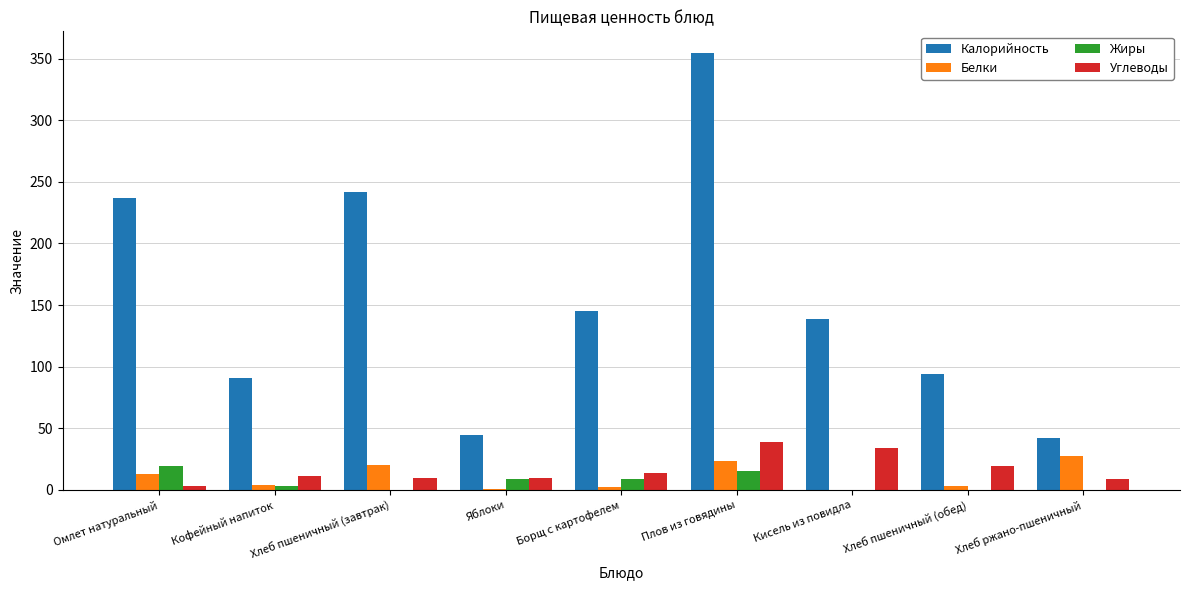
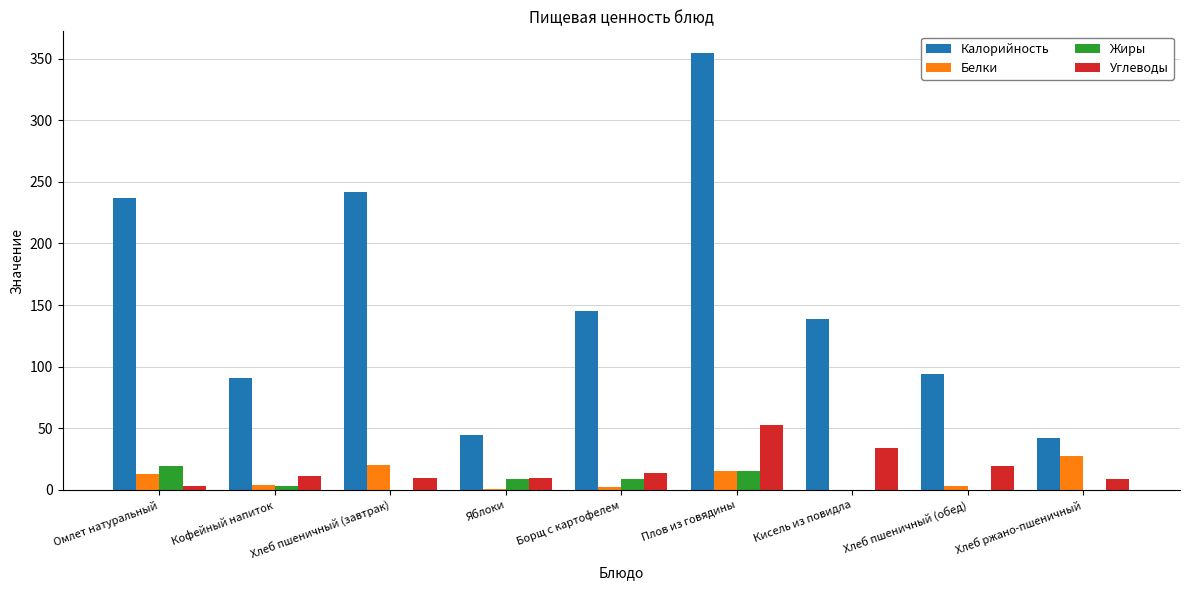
  {
    "Калорийность": {
      "Омлет натуральный": 237,
      "Кофейный напиток": 91,
      "Хлеб пшеничный (завтрак)": 242,
      "Яблоки": 44,
      "Борщ с картофелем": 145,
      "Плов из говядины": 354,
      "Кисель из повидла": 138,
      "Хлеб пшеничный (обед)": 94,
      "Хлеб ржано-пшеничный": 42
    },
    "Белки": {
      "Омлет натуральный": 13,
      "Кофейный напиток": 4,
      "Хлеб пшеничный (завтрак)": 20,
      "Борщ с картофелем": 3,
-     "Плов из говядины": 24,
+     "Плов из говядины": 15,
      "Кисель из повидла": 0,
      "Хлеб пшеничный (обед)": 3,
      "Хлеб ржано-пшеничный": 28
    },
    "Жиры": {
      "Омлет натуральный": 19,
      "Кофейный напиток": 4,
      "Яблоки": 9,
      "Борщ с картофелем": 9,
      "Плов из говядины": 15,
      "Кисель из повидла": 0
    },
    "Углеводы": {
      "Омлет натуральный": 3,
      "Кофейный напиток": 11,
      "Хлеб пшеничный (завтрак)": 10,
      "Яблоки": 10,
      "Борщ с картофелем": 14,
-     "Плов из говядины": 39,
+     "Плов из говядины": 53,
      "Кисель из повидла": 34,
      "Хлеб пшеничный (обед)": 20,
      "Хлеб ржано-пшеничный": 9
    }
  }
